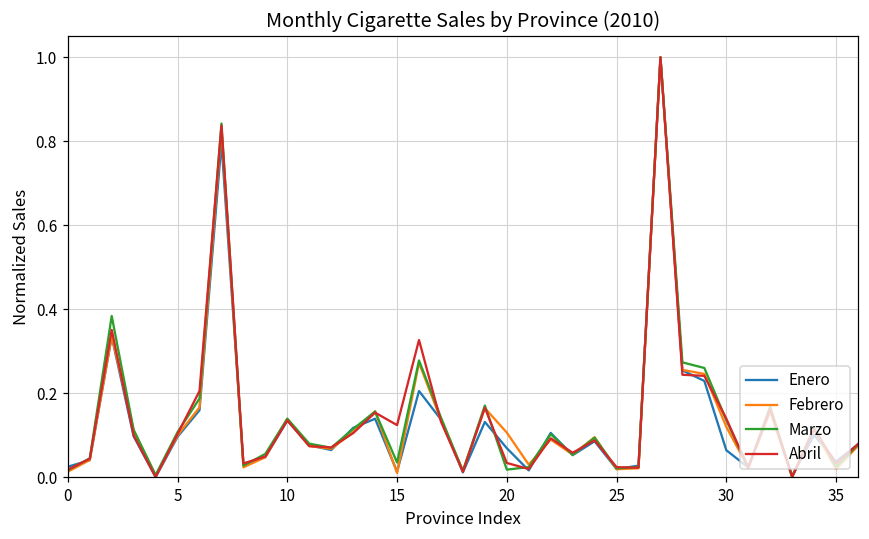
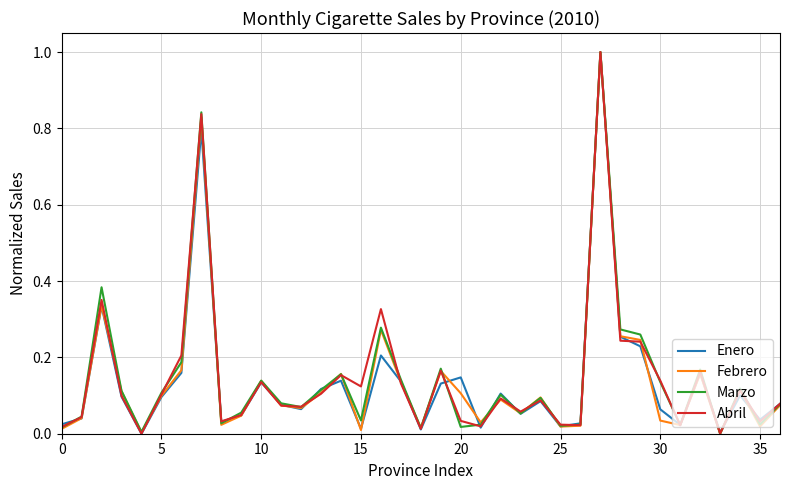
  {
    "Enero": {
      "0": 0.02,
-     "20": 0.07,
+     "20": 0.15,
      "30": 0.06
    },
    "Febrero": {
      "20": 0.11,
-     "30": 0.12
+     "30": 0.03
    },
    "Marzo": {
      "15": 0.03,
      "20": 0.02
    },
    "Abril": {
      "15": 0.12,
      "20": 0.03
    }
  }
